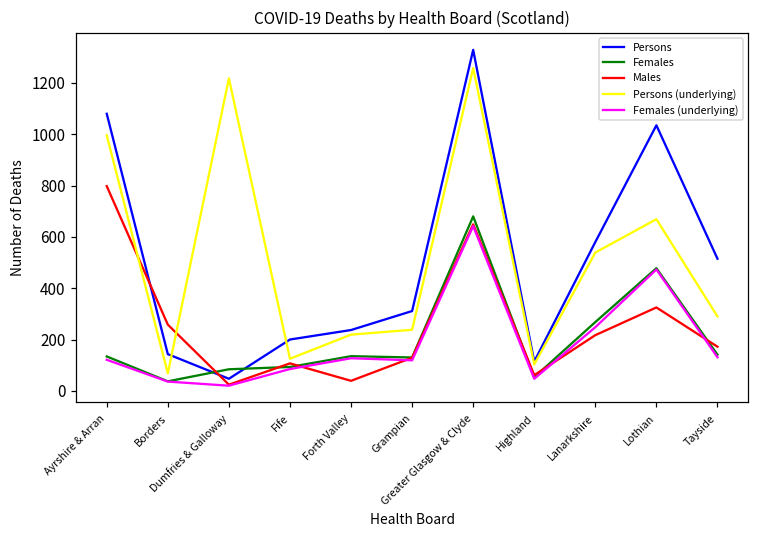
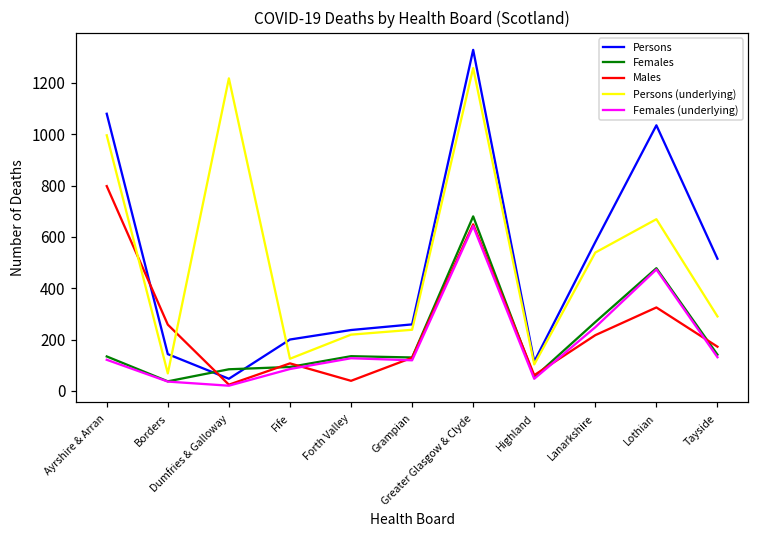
  {
    "Persons": {
      "Ayrshire & Arran": 1080,
      "Borders": 140,
      "Dumfries & Galloway": 50,
      "Fife": 200,
      "Forth Valley": 240,
-     "Grampian": 310,
+     "Grampian": 260,
      "Greater Glasgow & Clyde": 1330,
      "Highland": 110,
      "Lanarkshire": 580,
      "Tayside": 520
    },
    "Females": {
      "Ayrshire & Arran": 130,
      "Dumfries & Galloway": 80,
      "Greater Glasgow & Clyde": 680,
      "Lanarkshire": 270
    },
    "Males": {
      "Ayrshire & Arran": 800,
      "Borders": 260,
      "Fife": 110,
      "Forth Valley": 40,
      "Lanarkshire": 220,
      "Lothian": 330,
      "Tayside": 170
    },
    "Persons (underlying)": {
      "Ayrshire & Arran": 1000,
      "Borders": 70,
      "Dumfries & Galloway": 1220,
      "Fife": 130,
      "Forth Valley": 220,
      "Grampian": 240,
      "Greater Glasgow & Clyde": 1260,
      "Highland": 100,
      "Lanarkshire": 540,
      "Lothian": 670,
      "Tayside": 290
    },
    "Females (underlying)": {
      "Ayrshire & Arran": 120,
      "Lanarkshire": 250
    }
  }
